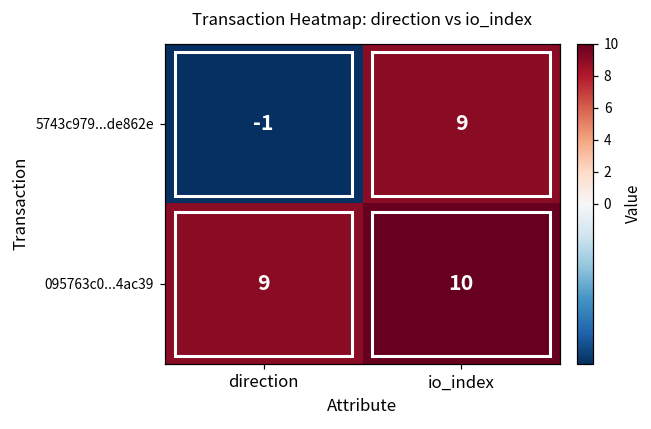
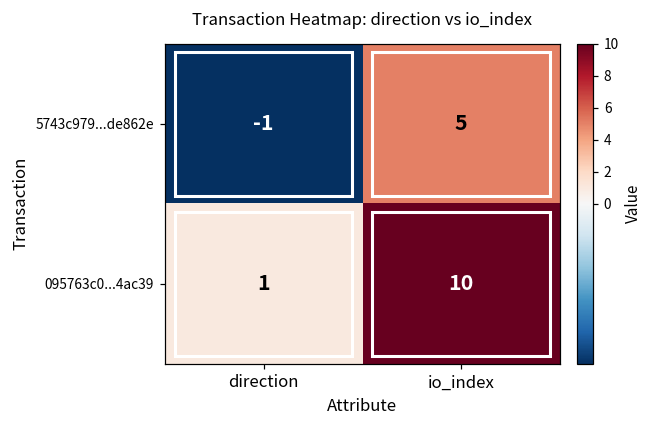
  {
    "5743c979...de862e": {
      "direction": -1,
-     "io_index": 9
+     "io_index": 5
    },
    "095763c0...4ac39": {
-     "direction": 9,
+     "direction": 1,
      "io_index": 10
    }
  }
